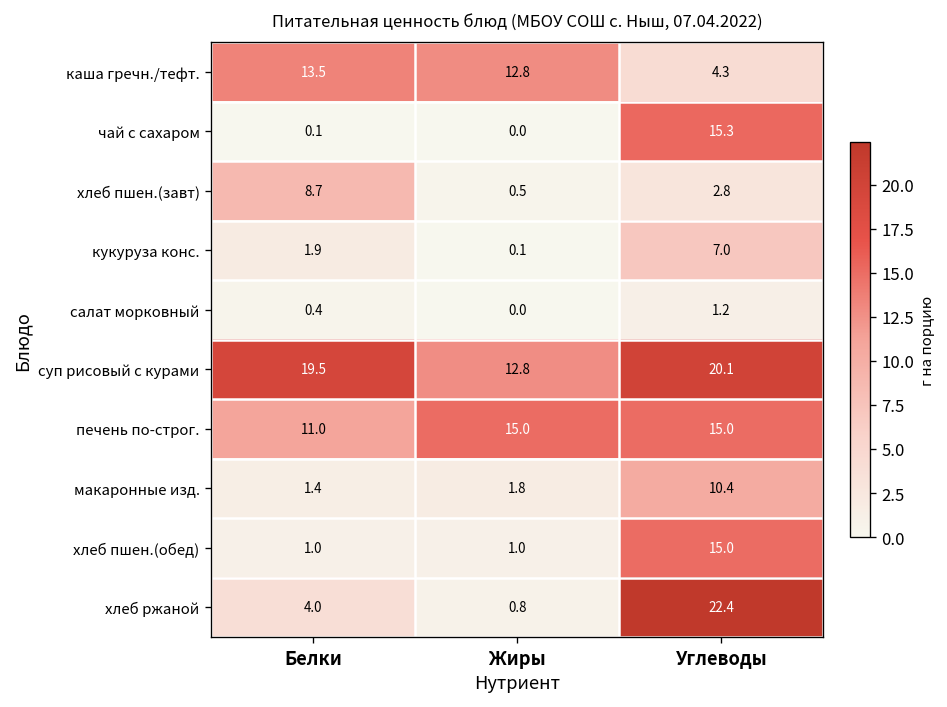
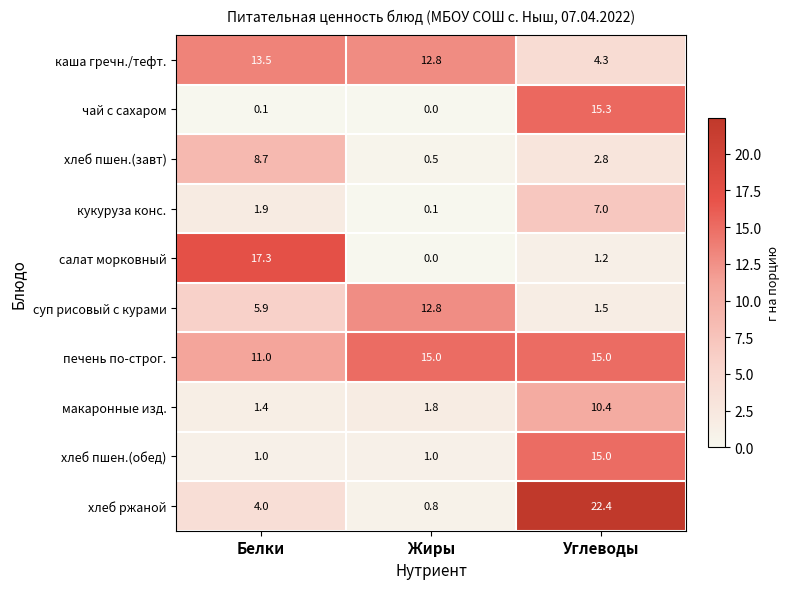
  {
    "каша гречн./тефт.": {
      "Белки": 13.5,
      "Жиры": 12.8,
      "Углеводы": 4.3
    },
    "чай с сахаром": {
      "Белки": 0.1,
      "Жиры": 0.0,
      "Углеводы": 15.3
    },
    "хлеб пшен.(завт)": {
      "Белки": 8.7,
      "Жиры": 0.5,
      "Углеводы": 2.8
    },
    "кукуруза конс.": {
      "Белки": 1.9,
      "Жиры": 0.1,
      "Углеводы": 7.0
    },
    "салат морковный": {
-     "Белки": 0.4,
+     "Белки": 17.3,
      "Жиры": 0.0,
      "Углеводы": 1.2
    },
    "суп рисовый с курами": {
-     "Белки": 19.5,
+     "Белки": 5.9,
      "Жиры": 12.8,
-     "Углеводы": 20.1
+     "Углеводы": 1.5
    },
    "печень по-строг.": {
      "Белки": 11.0,
      "Жиры": 15.0,
      "Углеводы": 15.0
    },
    "макаронные изд.": {
      "Белки": 1.4,
      "Жиры": 1.8,
      "Углеводы": 10.4
    },
    "хлеб пшен.(обед)": {
      "Белки": 1.0,
      "Жиры": 1.0,
      "Углеводы": 15.0
    },
    "хлеб ржаной": {
      "Белки": 4.0,
      "Жиры": 0.8,
      "Углеводы": 22.4
    }
  }
